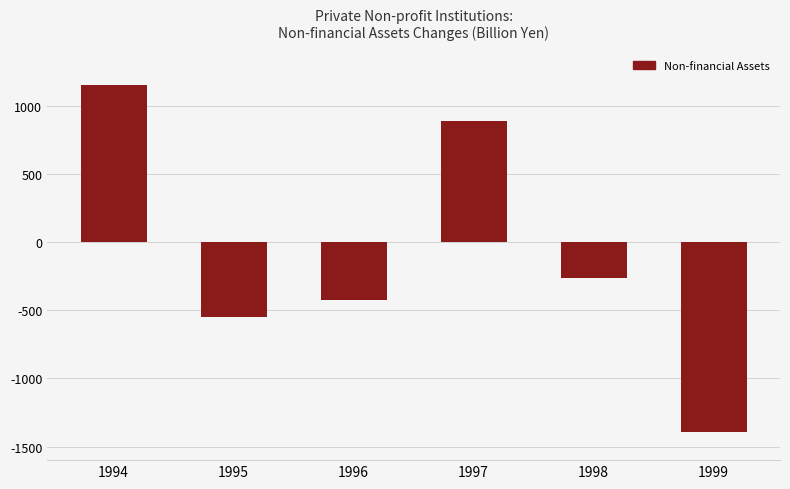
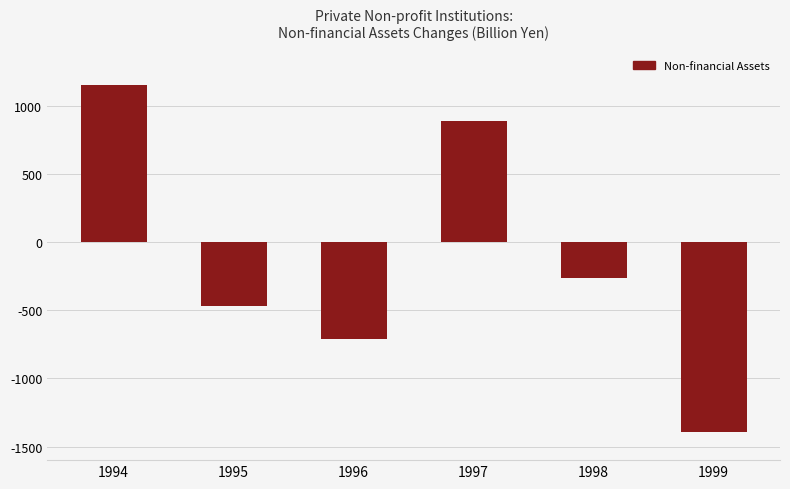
  {
    "1994": 1150,
-   "1995": -550,
-   "1996": -420,
+   "1995": -470,
+   "1996": -710,
    "1997": 890,
    "1998": -260,
    "1999": -1390
  }
